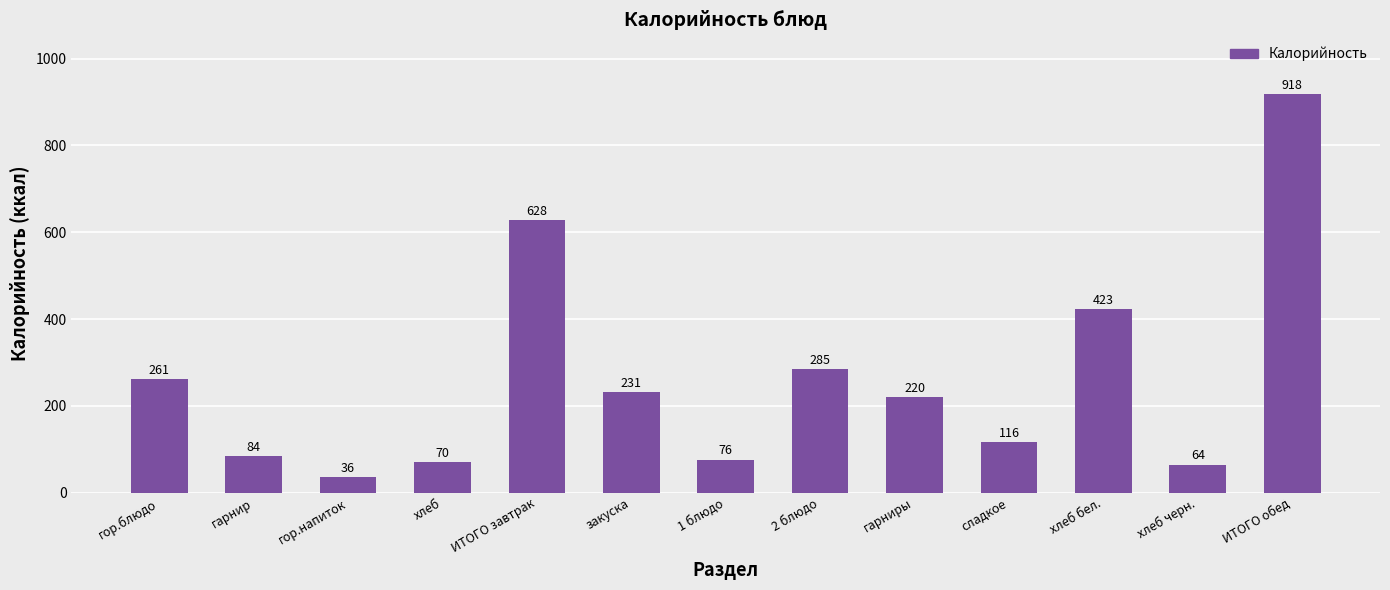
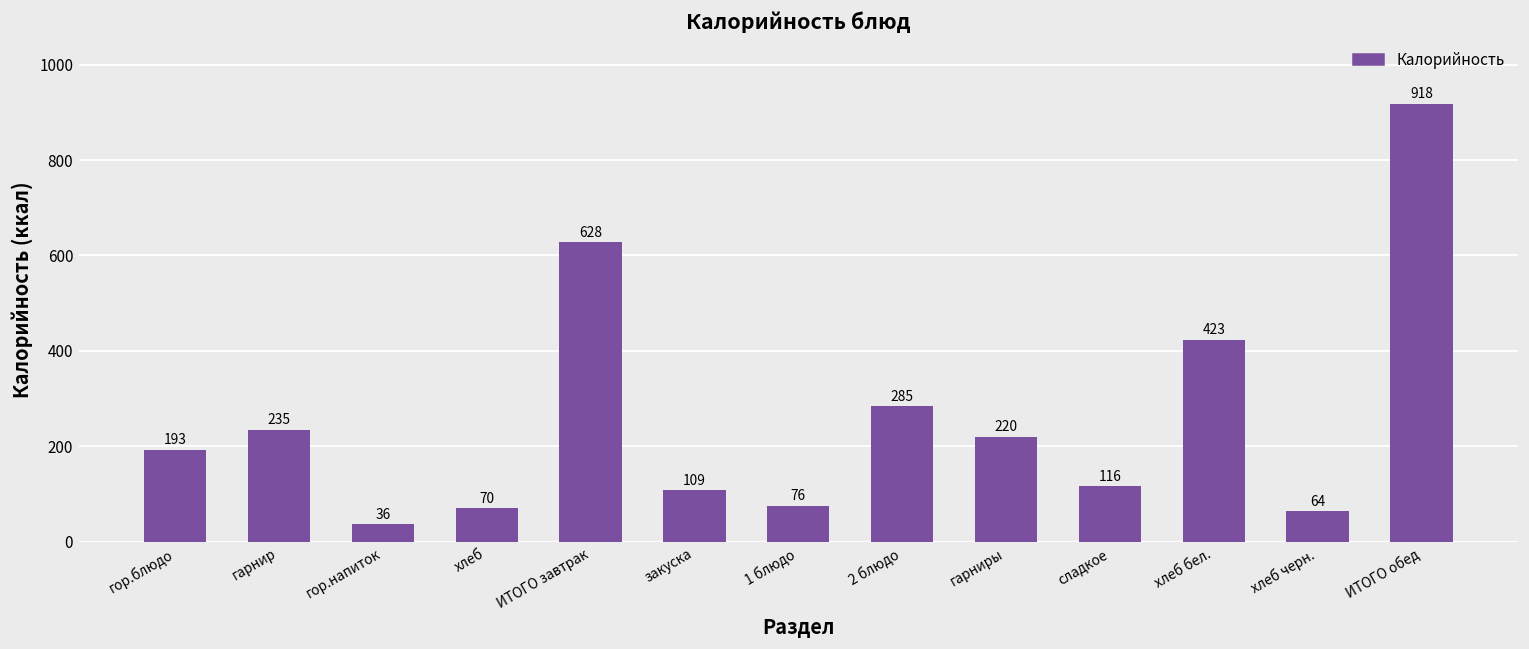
  {
-   "гор.блюдо": 261,
-   "гарнир": 84,
+   "гор.блюдо": 193,
+   "гарнир": 235,
    "гор.напиток": 36,
    "хлеб": 70,
    "ИТОГО завтрак": 628,
-   "закуска": 231,
+   "закуска": 109,
    "1 блюдо": 76,
    "2 блюдо": 285,
    "гарниры": 220,
    "сладкое": 116,
    "хлеб бел.": 423,
    "хлеб черн.": 64,
    "ИТОГО обед": 918
  }
